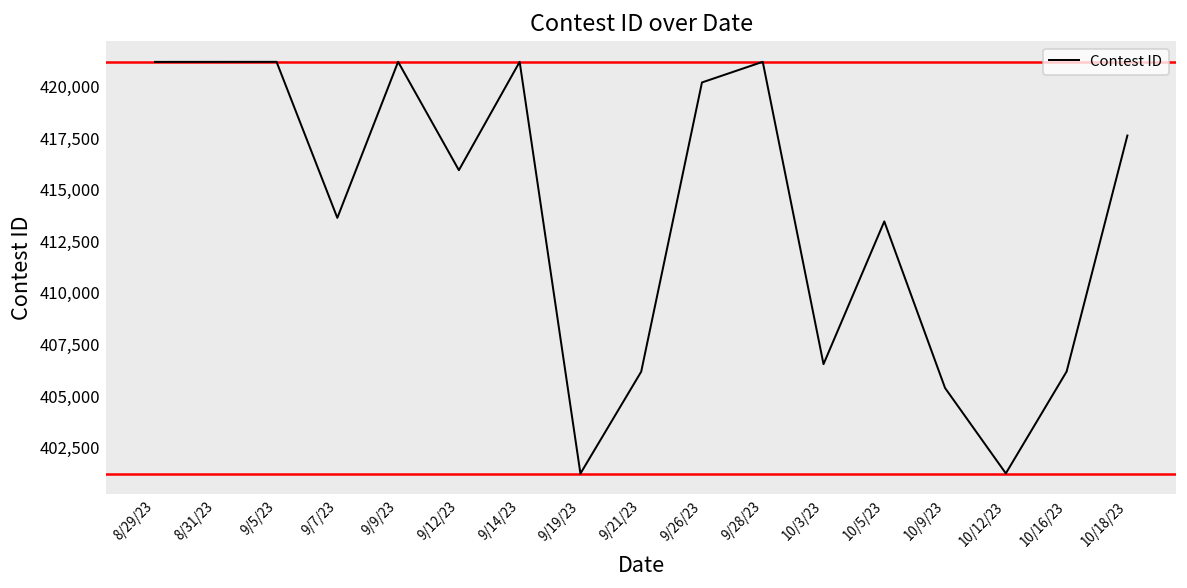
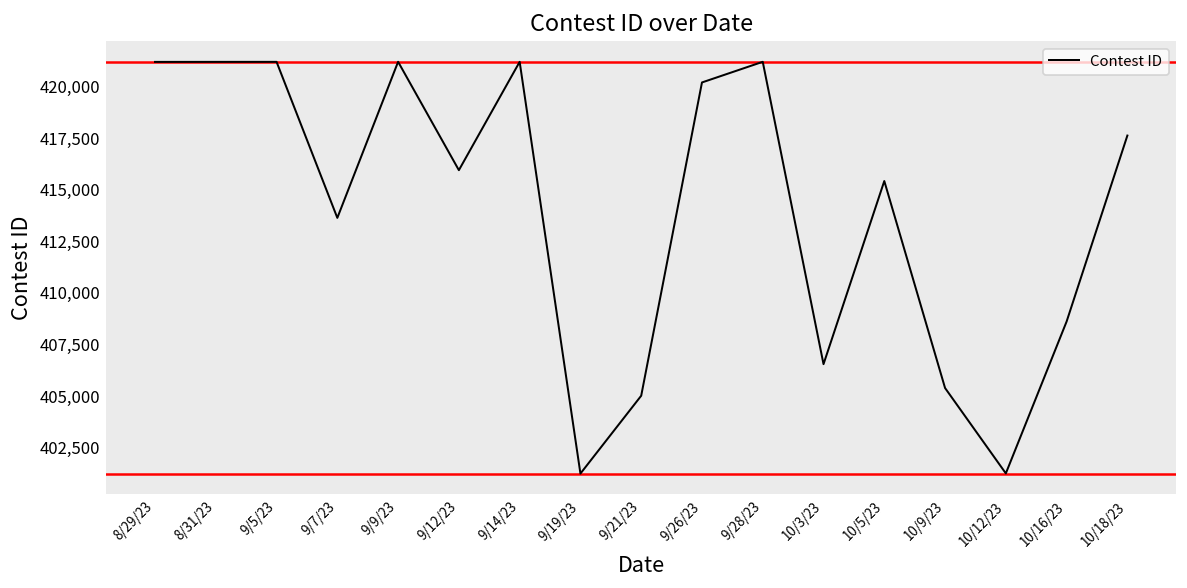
  {
    "8/29/23": "421,200",
    "8/31/23": "421,200",
    "9/5/23": "421,200",
    "9/7/23": "413,600",
    "9/9/23": "421,200",
    "9/12/23": "416,000",
    "9/14/23": "421,200",
    "9/19/23": "401,200",
-   "9/21/23": "406,200",
+   "9/21/23": "405,000",
    "9/26/23": "420,200",
    "9/28/23": "421,200",
    "10/3/23": "406,500",
-   "10/5/23": "413,500",
+   "10/5/23": "415,400",
    "10/9/23": "405,400",
    "10/12/23": "401,200",
-   "10/16/23": "406,200",
+   "10/16/23": "408,600",
    "10/18/23": "417,600"
  }
